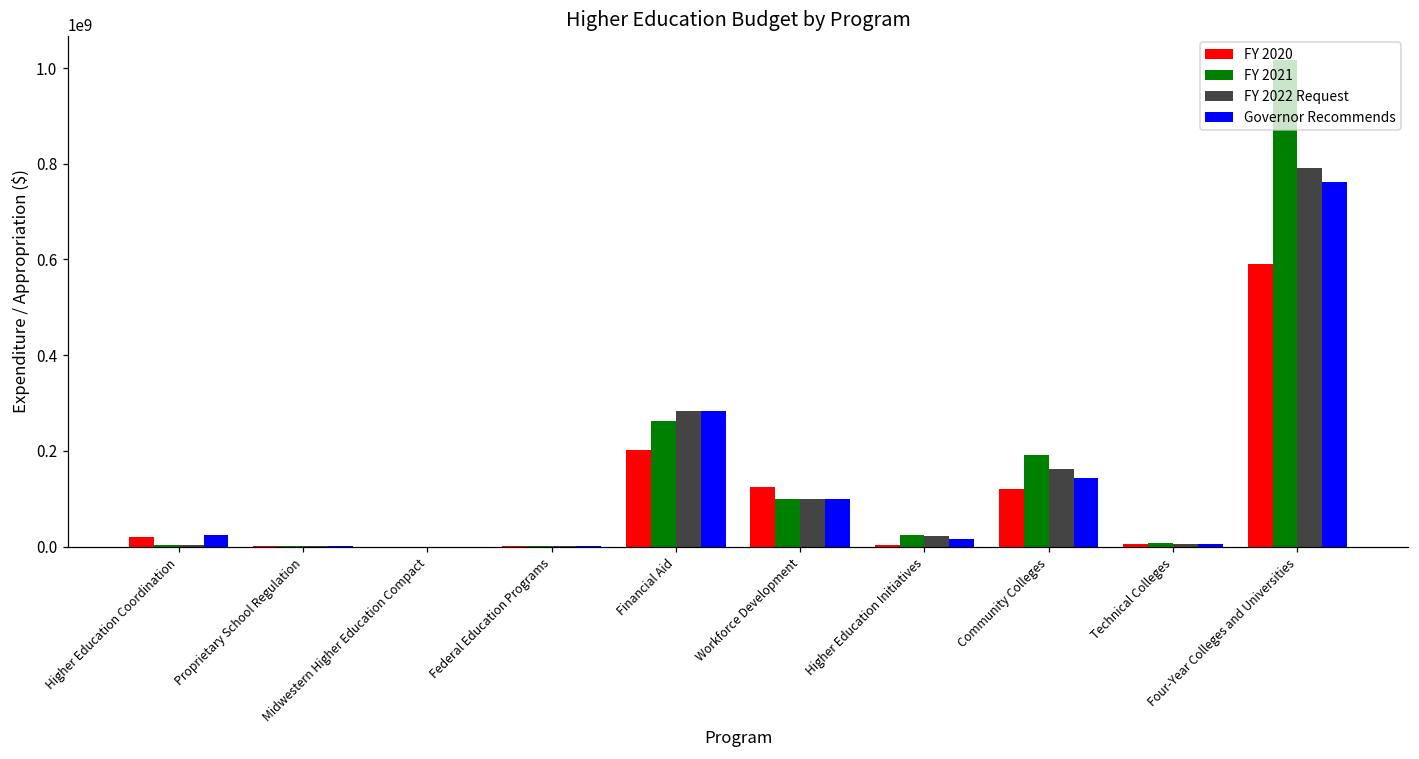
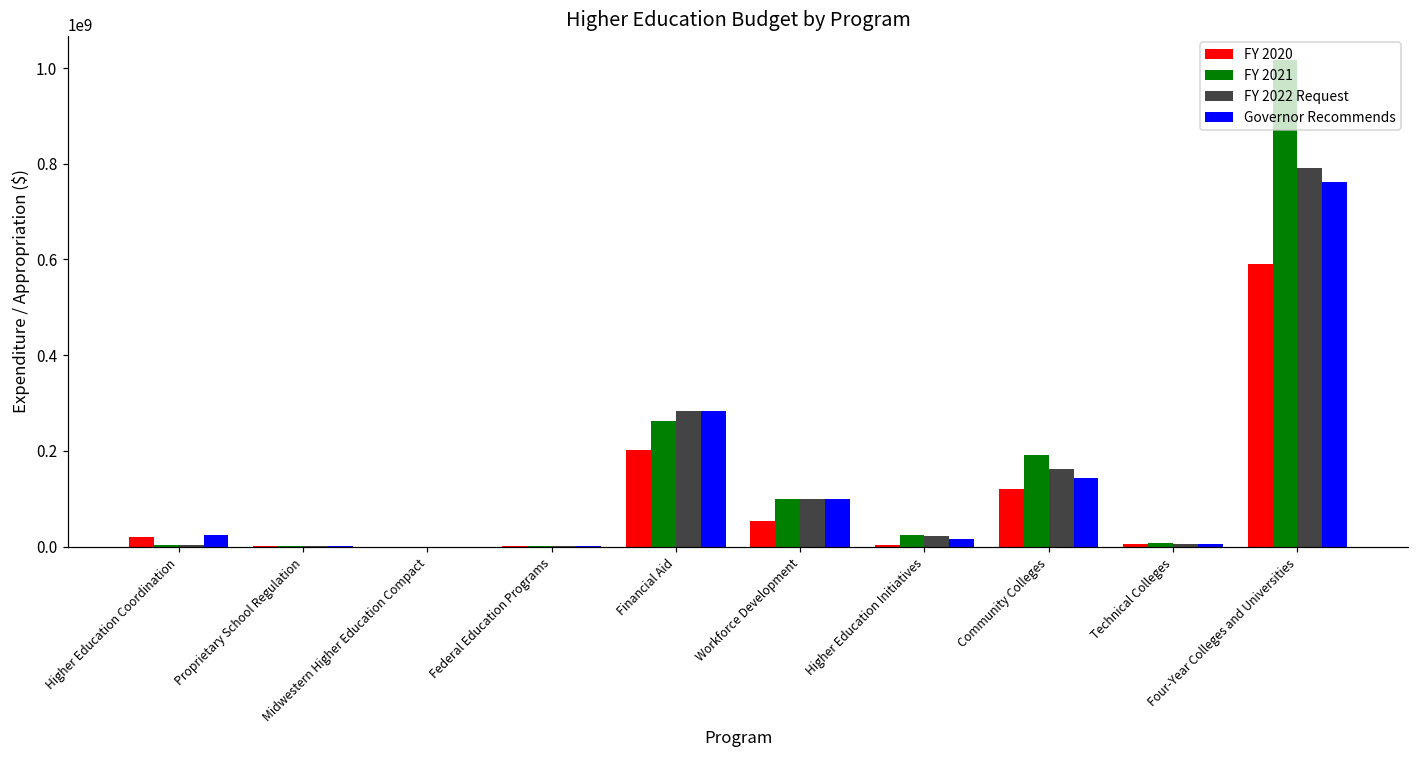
  {
    "FY 2020": {
      "Higher Education Coordination": 20000000,
      "Financial Aid": 200000000,
-     "Workforce Development": 120000000,
+     "Workforce Development": 50000000,
      "Community Colleges": 120000000,
      "Four-Year Colleges and Universities": 590000000
    },
    "FY 2021": {
      "Financial Aid": 260000000,
      "Workforce Development": 100000000,
      "Higher Education Initiatives": 20000000,
      "Community Colleges": 190000000,
      "Technical Colleges": 10000000
    },
    "FY 2022 Request": {
      "Financial Aid": 280000000,
      "Workforce Development": 100000000,
      "Higher Education Initiatives": 20000000,
      "Community Colleges": 160000000,
      "Technical Colleges": 10000000,
      "Four-Year Colleges and Universities": 790000000
    },
    "Governor Recommends": {
      "Higher Education Coordination": 20000000,
      "Financial Aid": 280000000,
      "Workforce Development": 100000000,
      "Higher Education Initiatives": 20000000,
      "Community Colleges": 140000000,
      "Technical Colleges": 10000000,
      "Four-Year Colleges and Universities": 760000000
    }
  }
